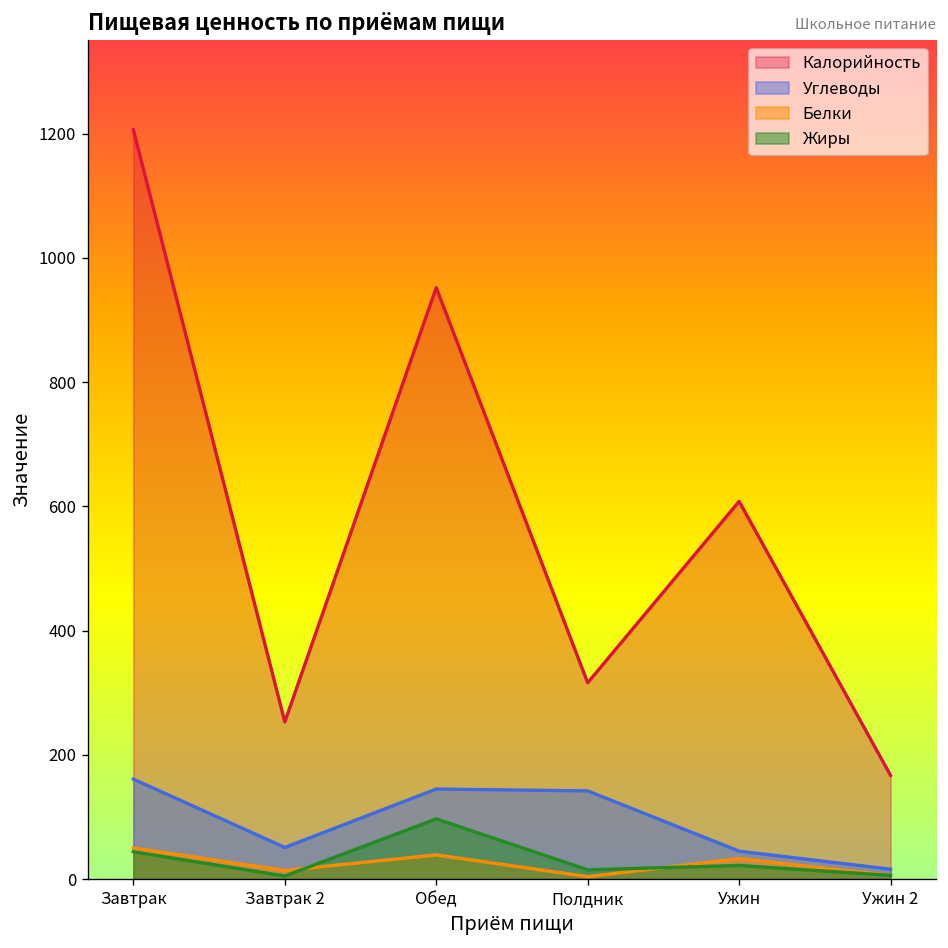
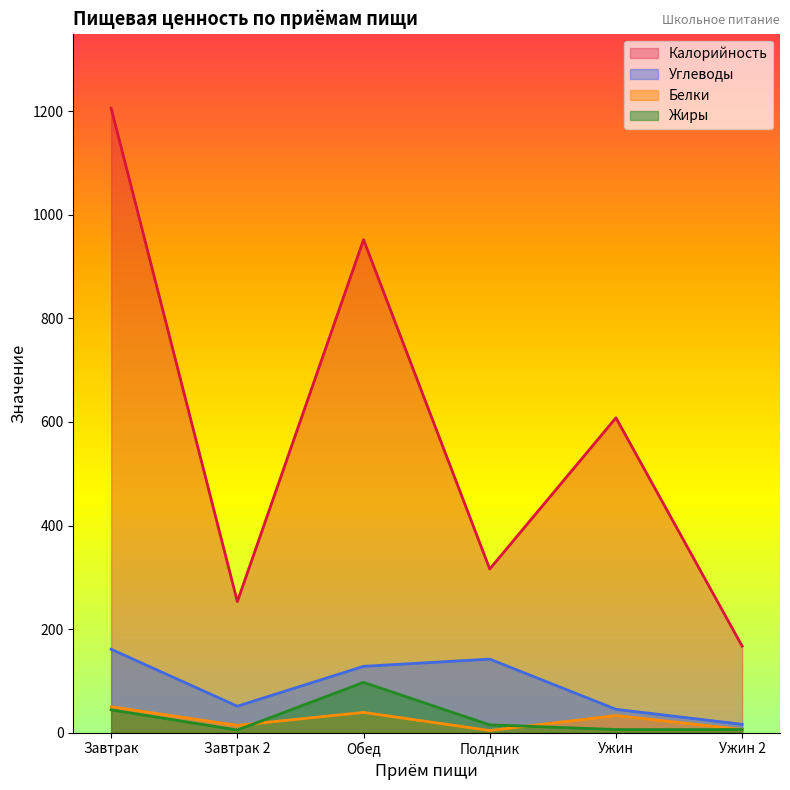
  {
    "Калорийность": {
      "Завтрак": 1210,
      "Завтрак 2": 250,
      "Обед": 950,
      "Полдник": 320,
      "Ужин": 610,
      "Ужин 2": 170
    },
    "Углеводы": {
      "Завтрак": 160,
      "Завтрак 2": 50,
-     "Обед": 150,
+     "Обед": 130,
      "Полдник": 140,
      "Ужин": 50,
      "Ужин 2": 20
    },
    "Белки": {
      "Завтрак": 50,
      "Завтрак 2": 10,
      "Обед": 40,
      "Полдник": 0,
      "Ужин": 30
    },
    "Жиры": {
      "Завтрак": 40,
      "Завтрак 2": 10,
      "Обед": 100,
      "Полдник": 20,
-     "Ужин": 20
+     "Ужин": 10
    }
  }
